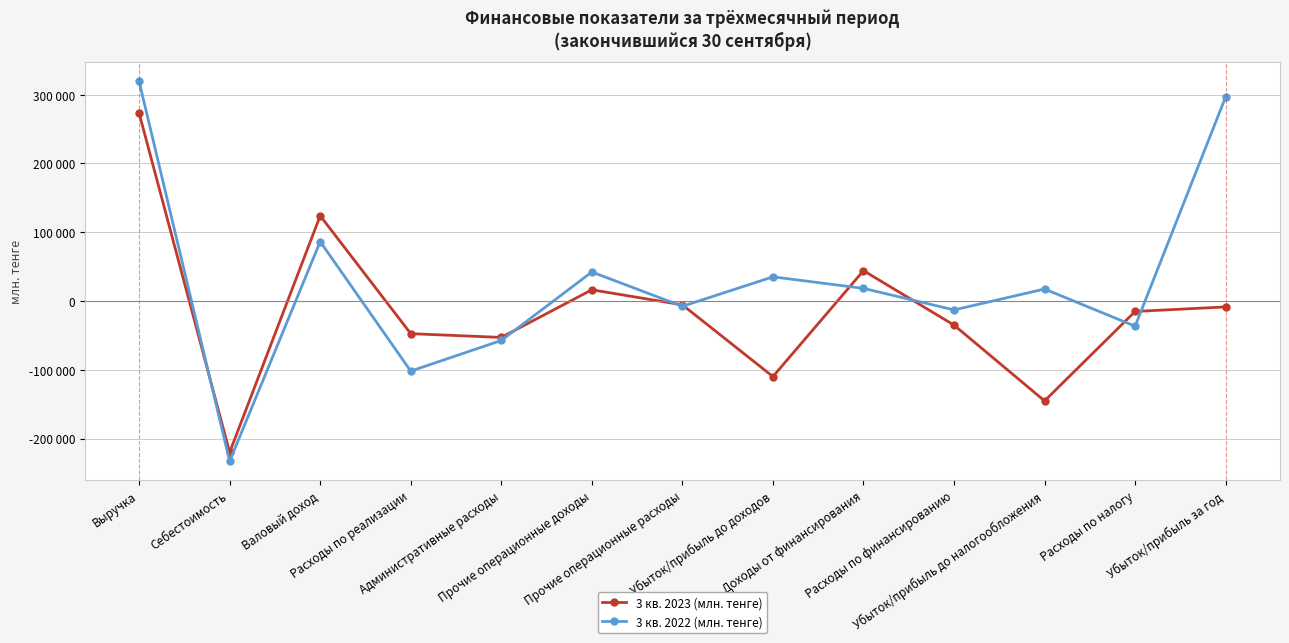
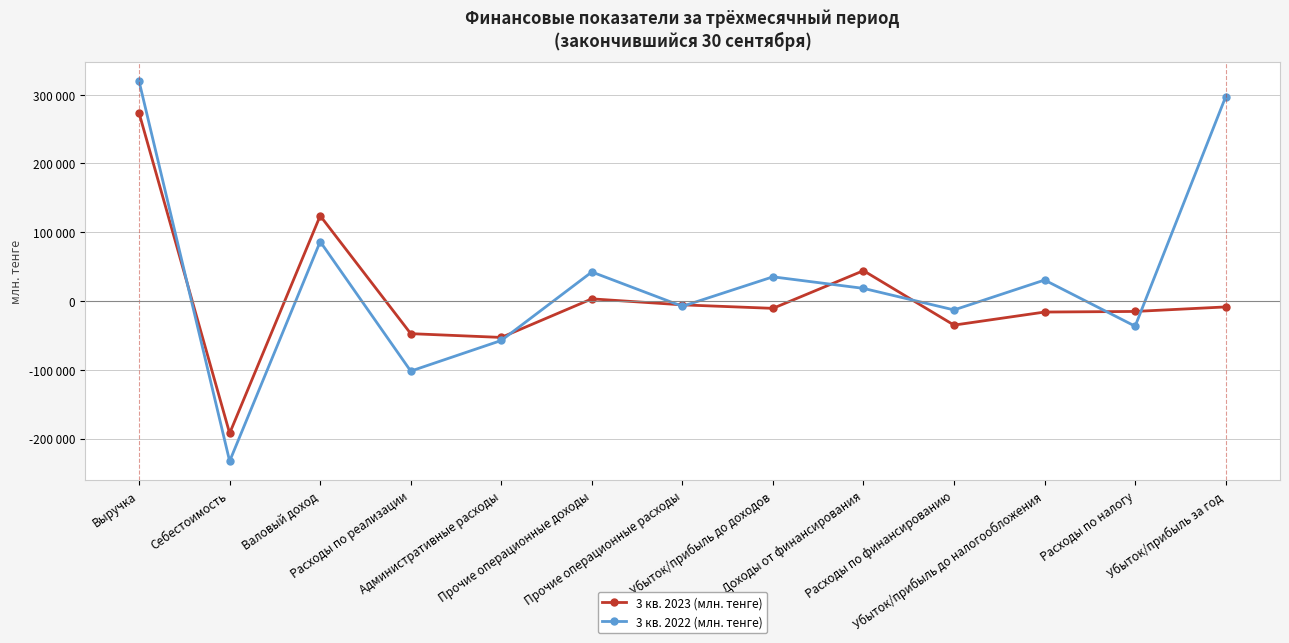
  {
    "3 кв. 2023 (млн. тенге)": {
      "Выручка": 270000,
-     "Себестоимость": -220000,
+     "Себестоимость": -190000,
      "Валовый доход": 120000,
      "Расходы по реализации": -50000,
      "Административные расходы": -50000,
-     "Прочие операционные доходы": 20000,
-     "Убыток/прибыль до доходов": -110000,
+     "Прочие операционные доходы": 0,
+     "Убыток/прибыль до доходов": -10000,
      "Доходы от финансирования": 40000,
      "Расходы по финансированию": -40000,
-     "Убыток/прибыль до налогообложения": -150000,
+     "Убыток/прибыль до налогообложения": -20000,
      "Расходы по налогу": -20000,
      "Убыток/прибыль за год": -10000
    },
    "3 кв. 2022 (млн. тенге)": {
      "Выручка": 320000,
      "Себестоимость": -230000,
      "Валовый доход": 90000,
      "Расходы по реализации": -100000,
      "Административные расходы": -60000,
      "Прочие операционные доходы": 40000,
      "Убыток/прибыль до доходов": 40000,
      "Доходы от финансирования": 20000,
      "Расходы по финансированию": -10000,
-     "Убыток/прибыль до налогообложения": 20000,
+     "Убыток/прибыль до налогообложения": 30000,
      "Расходы по налогу": -40000,
      "Убыток/прибыль за год": 300000
    }
  }
